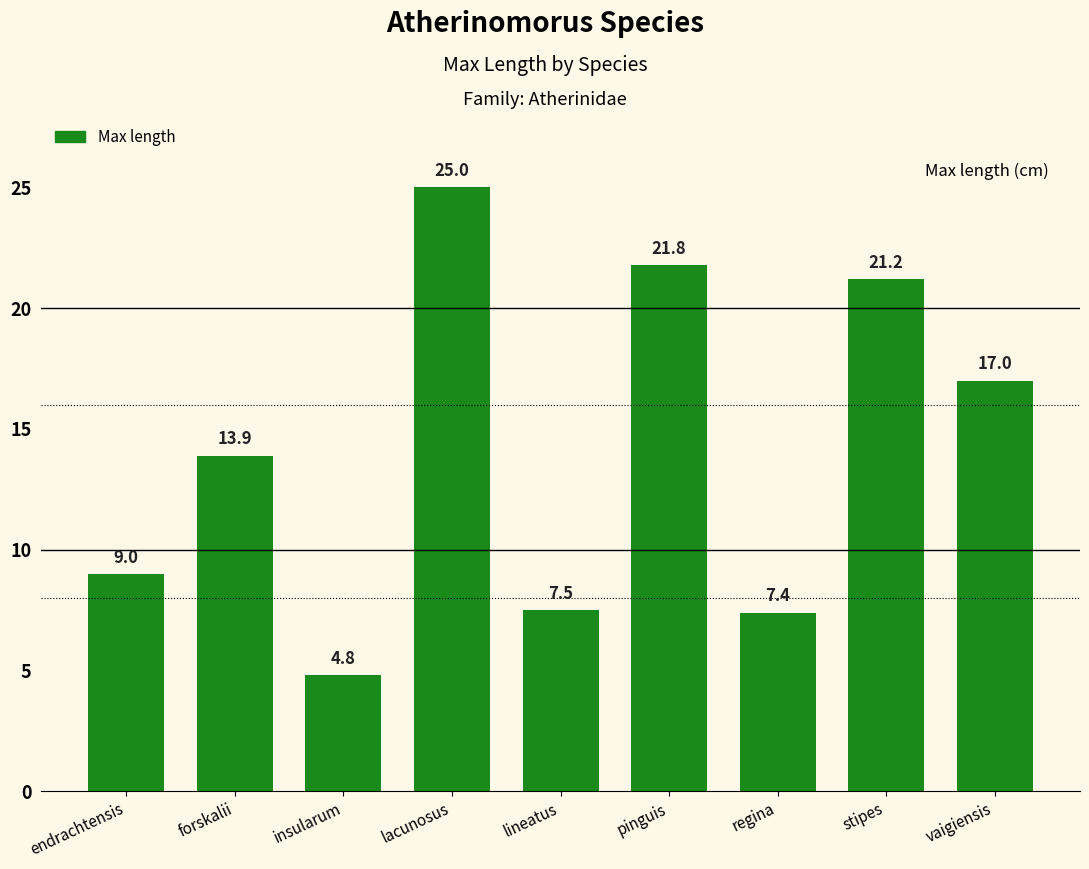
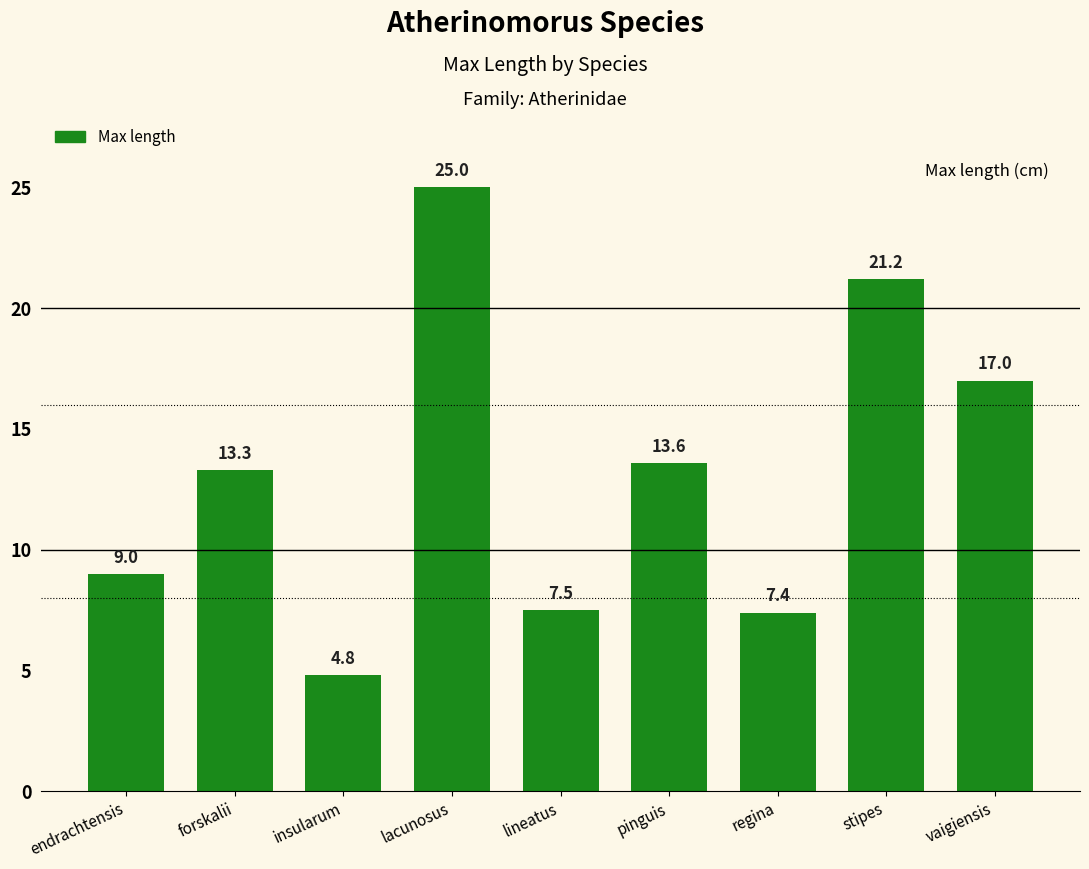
  {
    "endrachtensis": 9.0,
-   "forskalii": 13.9,
+   "forskalii": 13.3,
    "insularum": 4.8,
    "lacunosus": 25.0,
    "lineatus": 7.5,
-   "pinguis": 21.8,
+   "pinguis": 13.6,
    "regina": 7.4,
    "stipes": 21.2,
    "vaigiensis": 17.0
  }
